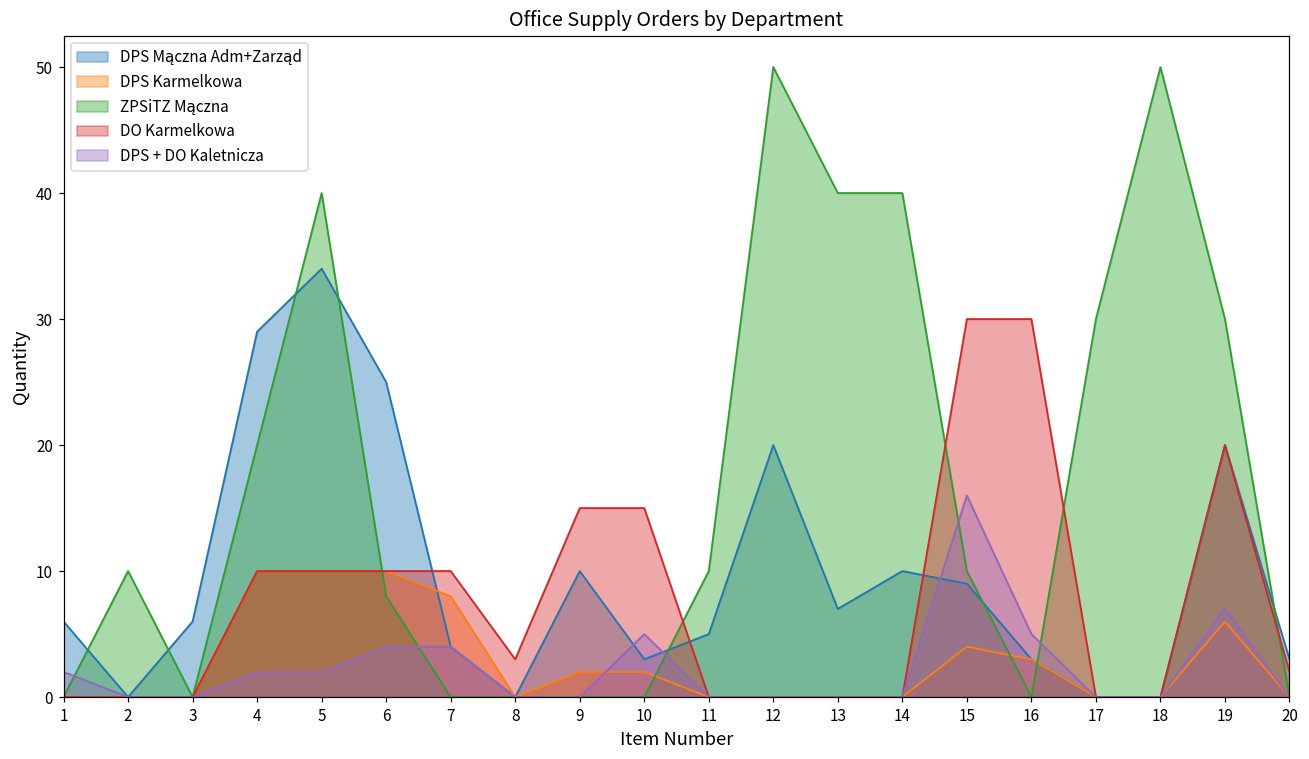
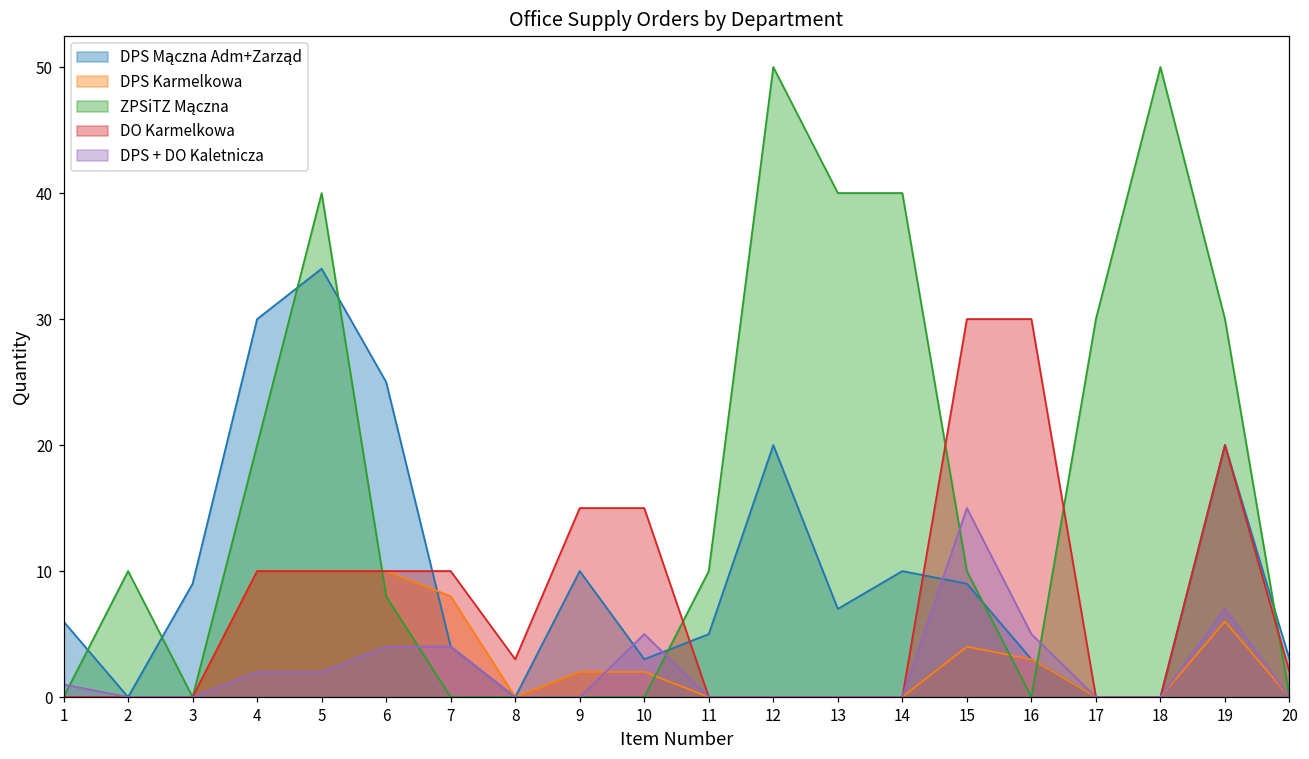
  {
    "DPS Mączna Adm+Zarząd": {
      "1": 6,
-     "3": 6,
-     "4": 29,
+     "3": 9,
+     "4": 30,
      "5": 34,
      "6": 25,
      "9": 10,
      "10": 3,
      "11": 5,
      "12": 20,
      "13": 7,
      "14": 10,
      "15": 9,
      "20": 3
    },
    "ZPSiTZ Mączna": {
      "2": 10,
      "4": 20,
      "5": 40,
      "6": 8,
      "7": 0,
      "10": 0,
      "11": 10,
      "12": 50,
      "13": 40,
      "14": 40,
      "15": 10,
      "16": 0,
      "17": 30,
      "18": 50,
      "19": 30
    },
    "DPS + DO Kaletnicza": {
-     "1": 2,
+     "1": 1,
      "4": 2,
      "5": 2,
      "6": 4,
      "10": 5,
-     "15": 16,
+     "15": 15,
      "16": 5,
      "19": 7
    }
  }
